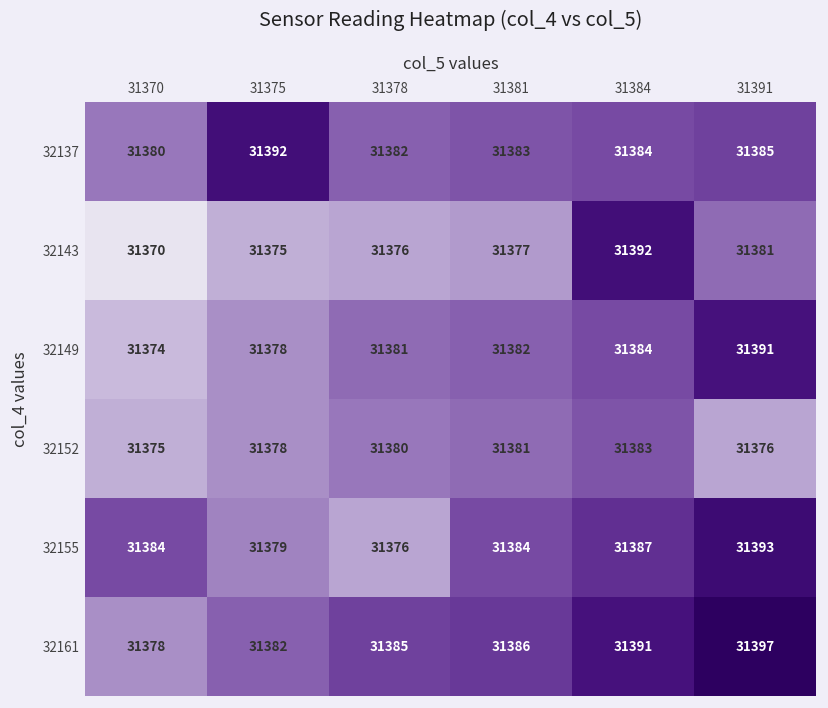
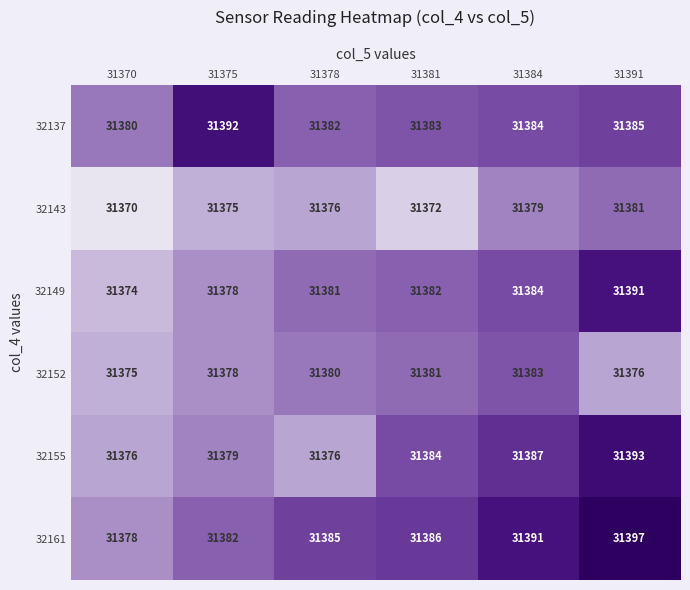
  {
    "32137": {
      "31370": 31380,
      "31375": 31392,
      "31378": 31382,
      "31381": 31383,
      "31384": 31384,
      "31391": 31385
    },
    "32143": {
      "31370": 31370,
      "31375": 31375,
      "31378": 31376,
-     "31381": 31377,
-     "31384": 31392,
+     "31381": 31372,
+     "31384": 31379,
      "31391": 31381
    },
    "32149": {
      "31370": 31374,
      "31375": 31378,
      "31378": 31381,
      "31381": 31382,
      "31384": 31384,
      "31391": 31391
    },
    "32152": {
      "31370": 31375,
      "31375": 31378,
      "31378": 31380,
      "31381": 31381,
      "31384": 31383,
      "31391": 31376
    },
    "32155": {
-     "31370": 31384,
+     "31370": 31376,
      "31375": 31379,
      "31378": 31376,
      "31381": 31384,
      "31384": 31387,
      "31391": 31393
    },
    "32161": {
      "31370": 31378,
      "31375": 31382,
      "31378": 31385,
      "31381": 31386,
      "31384": 31391,
      "31391": 31397
    }
  }
